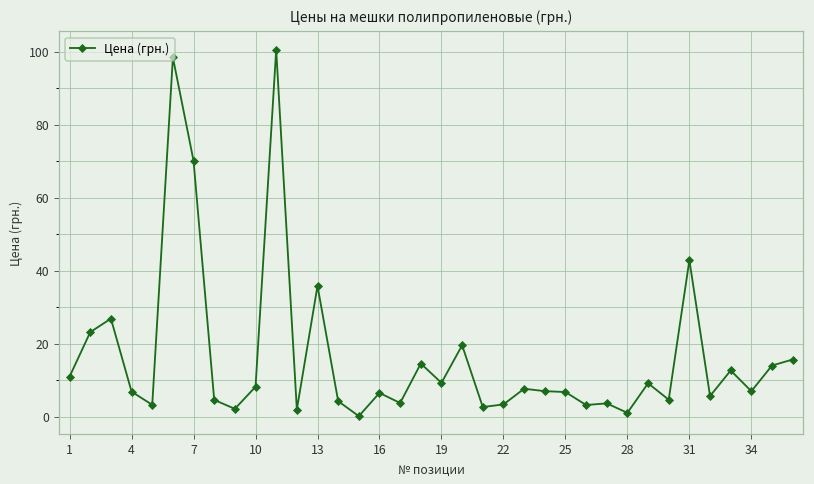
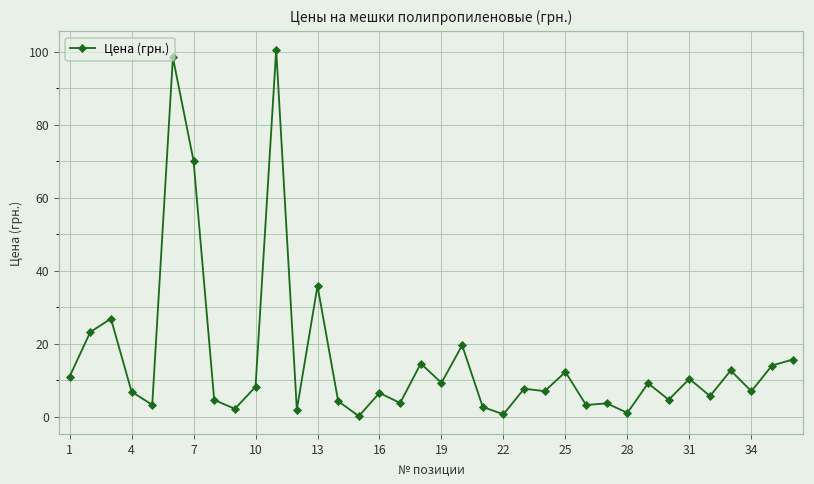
  {
    "1": 11,
    "4": 7,
    "7": 70,
    "10": 8,
    "13": 36,
    "16": 7,
    "19": 9,
-   "22": 3,
-   "25": 7,
+   "22": 1,
+   "25": 12,
    "28": 1,
-   "31": 43,
+   "31": 10,
    "34": 7
  }
